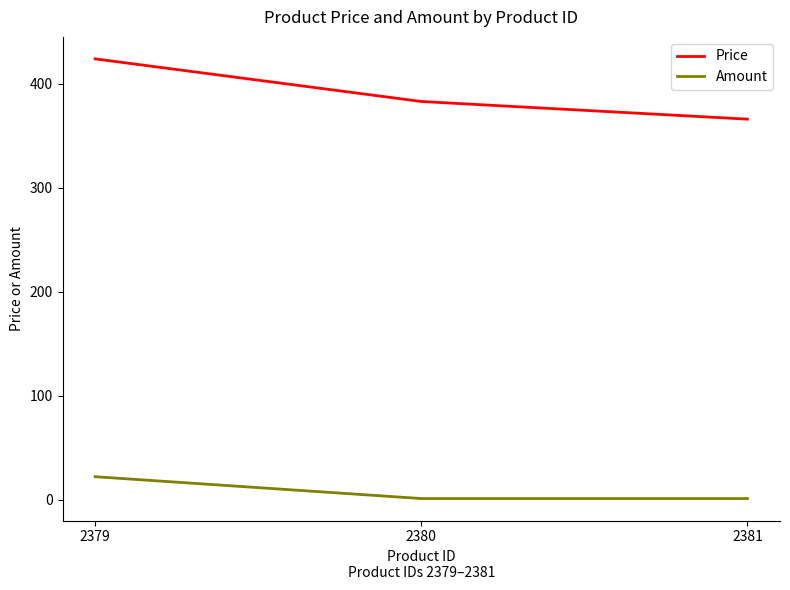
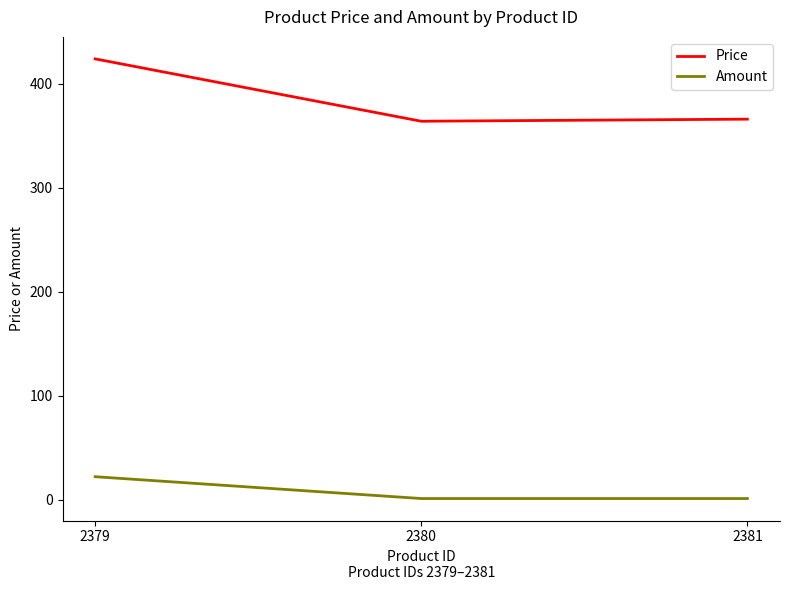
  {
    "Price": {
      "2379": 424,
-     "2380": 383,
+     "2380": 364,
      "2381": 366
    },
    "Amount": {
      "2379": 22,
      "2380": 1,
      "2381": 1
    }
  }
